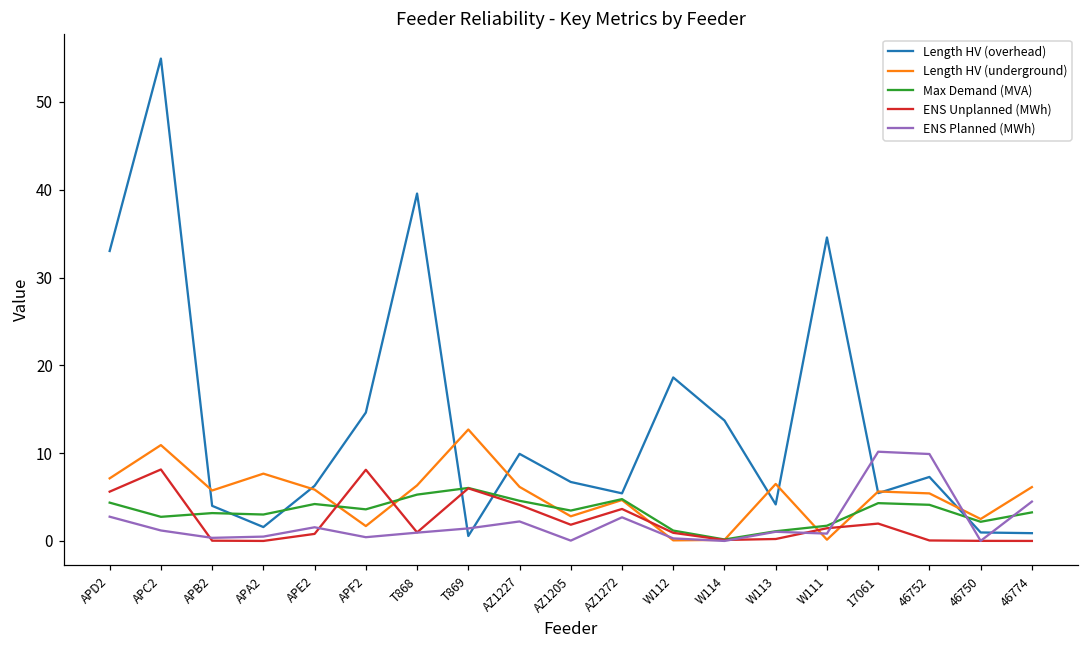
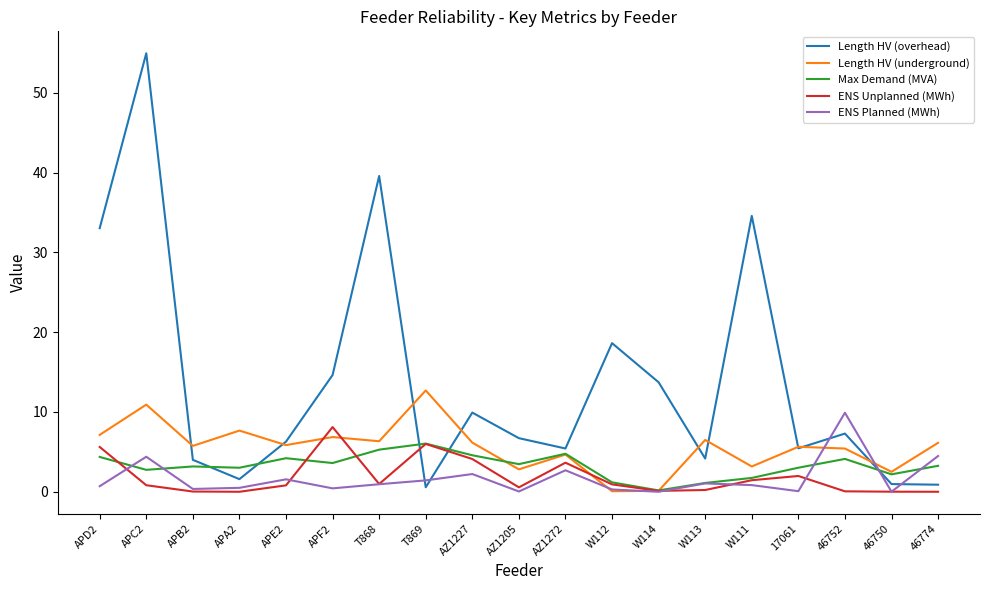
  {
    "Length HV (overhead)": {
      "APD2": 33,
      "APC2": 55,
      "APB2": 4,
      "APA2": 2,
      "APE2": 6,
      "APF2": 15,
      "T868": 40,
      "T869": 1,
      "AZ1227": 10,
      "AZ1205": 7,
      "AZ1272": 5,
      "W112": 19,
      "W114": 14,
      "W113": 4,
      "W111": 35,
      "46752": 7,
      "46750": 1,
      "46774": 1
    },
    "Length HV (underground)": {
      "APD2": 7,
      "APC2": 11,
      "APB2": 6,
      "APA2": 8,
      "APE2": 6,
-     "APF2": 2,
+     "APF2": 7,
      "T868": 6,
      "T869": 13,
      "AZ1227": 6,
      "AZ1205": 3,
      "W113": 6,
-     "W111": 0,
+     "W111": 3,
      "46752": 5,
      "46774": 6
    },
    "Max Demand (MVA)": {
      "APD2": 4,
      "APC2": 3,
      "APB2": 3,
      "APA2": 3,
      "APE2": 4,
      "APF2": 4,
      "T868": 5,
      "AZ1227": 5,
      "AZ1205": 3,
-     "17061": 4,
+     "17061": 3,
      "46752": 4,
      "46774": 3
    },
    "ENS Unplanned (MWh)": {
      "APD2": 6,
-     "APC2": 8,
+     "APC2": 1,
      "APA2": 0,
      "APE2": 1,
      "APF2": 8,
      "AZ1227": 4,
-     "AZ1205": 2,
+     "AZ1205": 1,
      "AZ1272": 4,
      "W113": 0,
      "17061": 2,
      "46752": 0,
      "46774": 0
    },
    "ENS Planned (MWh)": {
-     "APD2": 3,
-     "APC2": 1,
+     "APD2": 1,
+     "APC2": 4,
      "APA2": 0,
      "APE2": 2,
      "APF2": 0,
      "T869": 1,
      "AZ1227": 2,
      "AZ1205": 0,
      "AZ1272": 3,
      "W111": 1,
-     "17061": 10,
+     "17061": 0,
      "46752": 10,
      "46774": 4
    }
  }
